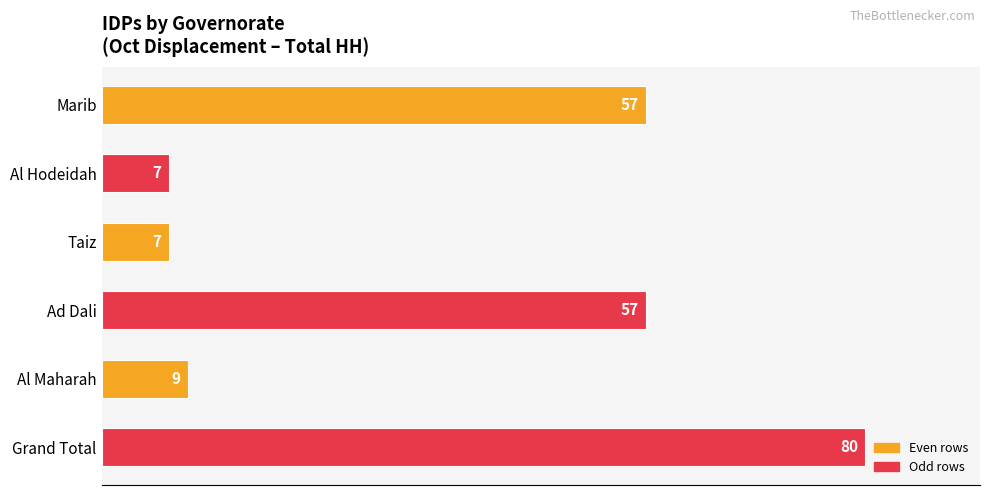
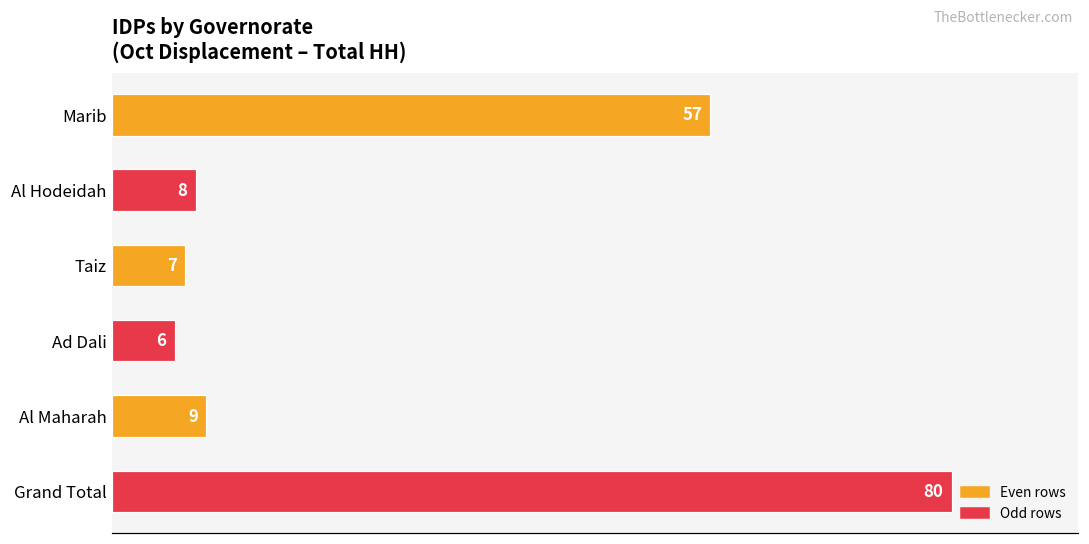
  {
    "Marib": 57,
-   "Al Hodeidah": 7,
+   "Al Hodeidah": 8,
    "Taiz": 7,
-   "Ad Dali": 57,
+   "Ad Dali": 6,
    "Al Maharah": 9,
    "Grand Total": 80
  }
